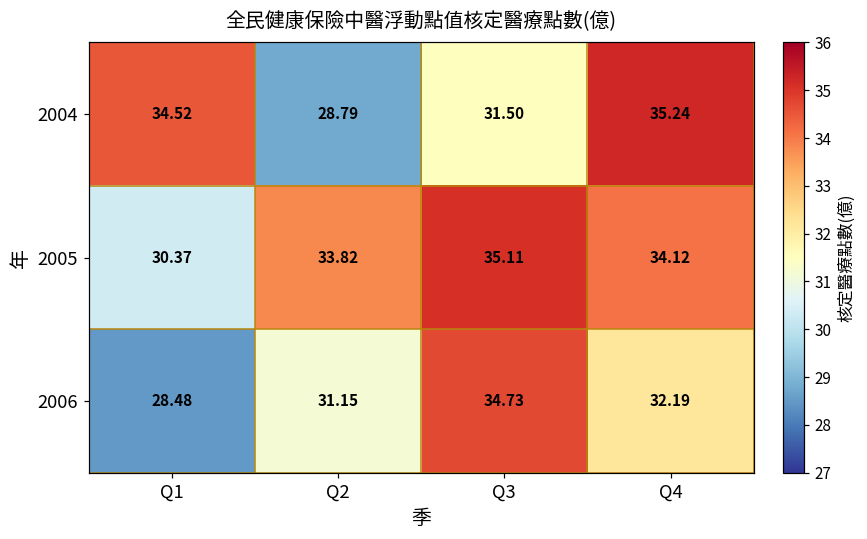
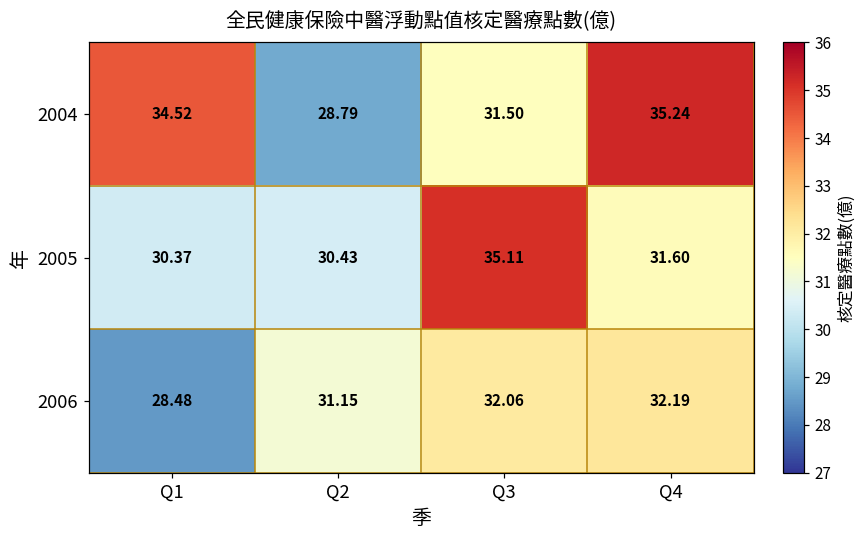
  {
    "2004": {
      "Q1": 34.52,
      "Q2": 28.79,
      "Q3": 31.50,
      "Q4": 35.24
    },
    "2005": {
      "Q1": 30.37,
-     "Q2": 33.82,
+     "Q2": 30.43,
      "Q3": 35.11,
-     "Q4": 34.12
+     "Q4": 31.60
    },
    "2006": {
      "Q1": 28.48,
      "Q2": 31.15,
-     "Q3": 34.73,
+     "Q3": 32.06,
      "Q4": 32.19
    }
  }
